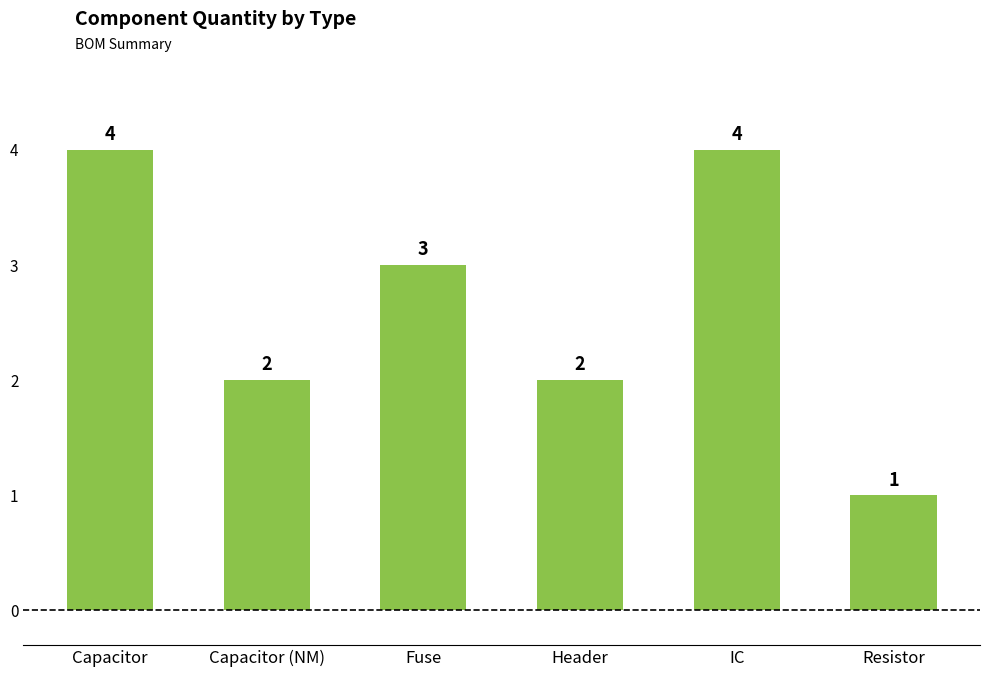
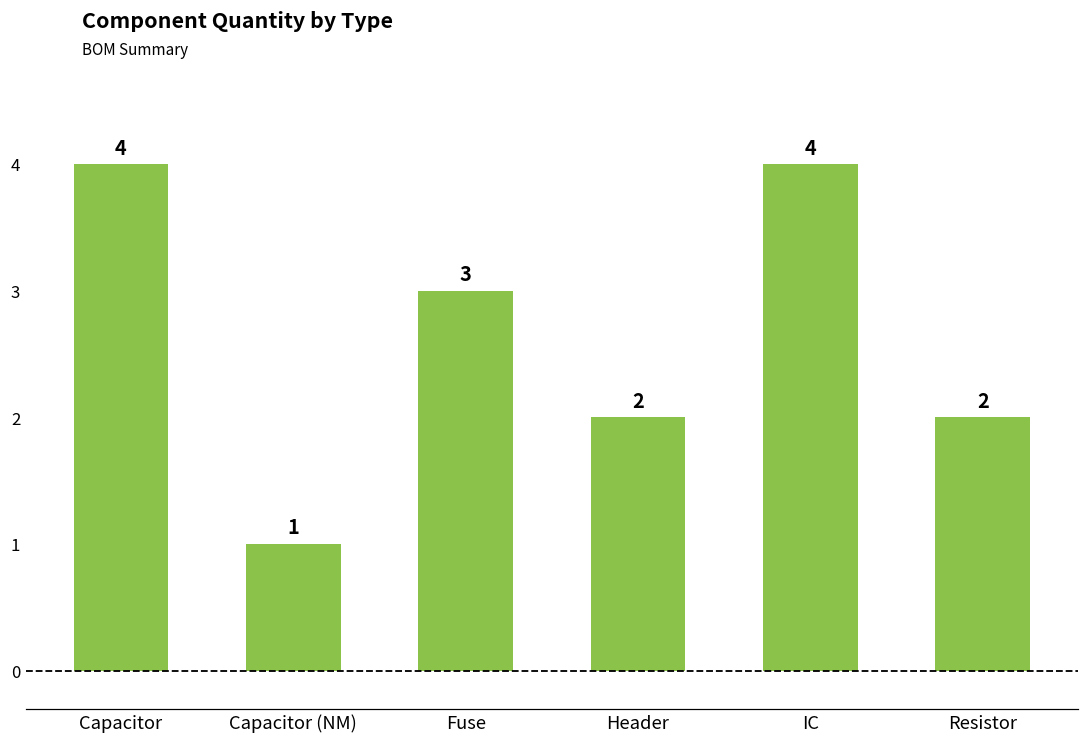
  {
    "Capacitor": 4,
-   "Capacitor (NM)": 2,
+   "Capacitor (NM)": 1,
    "Fuse": 3,
    "Header": 2,
    "IC": 4,
-   "Resistor": 1
+   "Resistor": 2
  }
